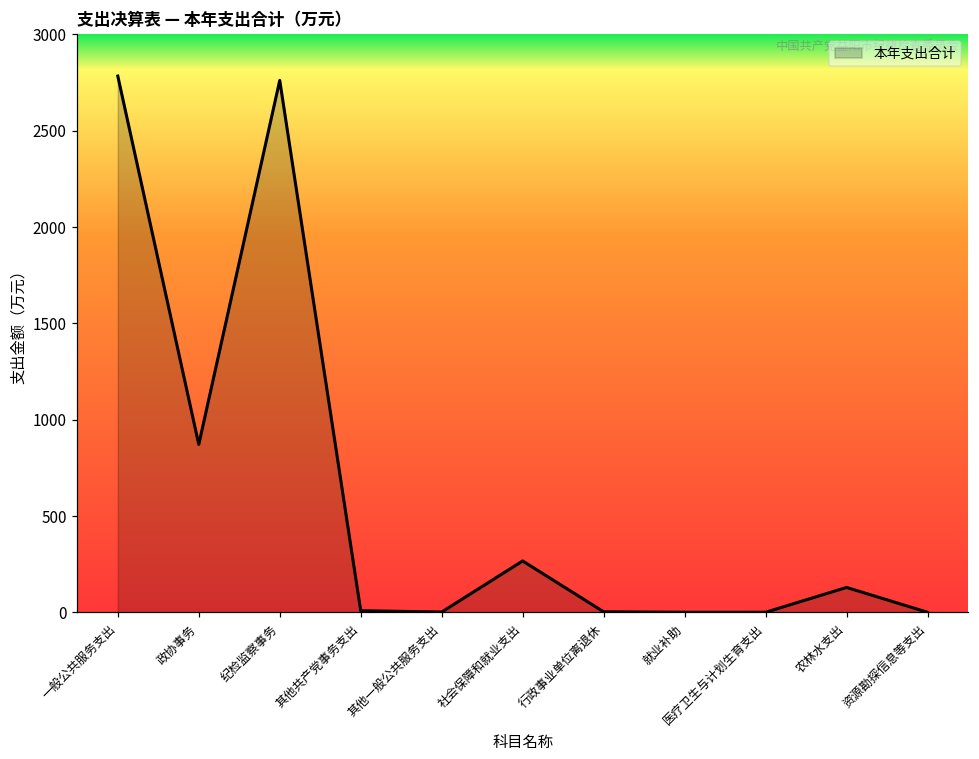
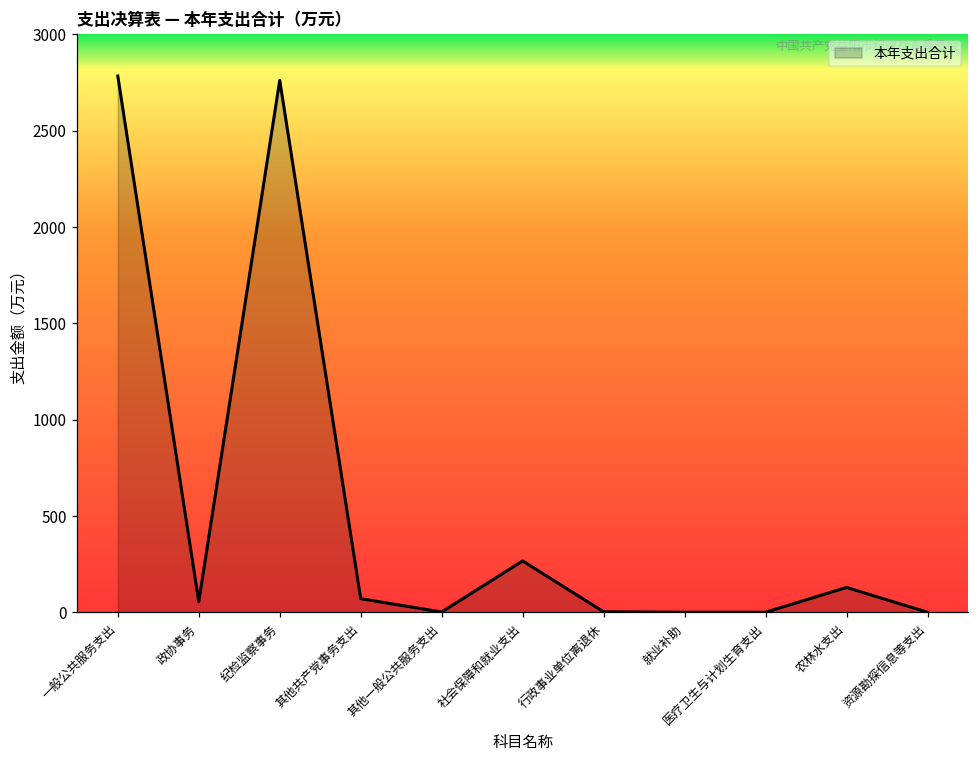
  {
    "一般公共服务支出": 2780,
-   "政协事务": 870,
+   "政协事务": 60,
    "纪检监察事务": 2760,
-   "其他共产党事务支出": 10,
+   "其他共产党事务支出": 70,
    "其他一般公共服务支出": 0,
    "社会保障和就业支出": 270,
    "行政事业单位离退休": 0,
    "就业补助": 0,
    "医疗卫生与计划生育支出": 0,
    "农林水支出": 130,
    "资源勘探信息等支出": 0
  }
